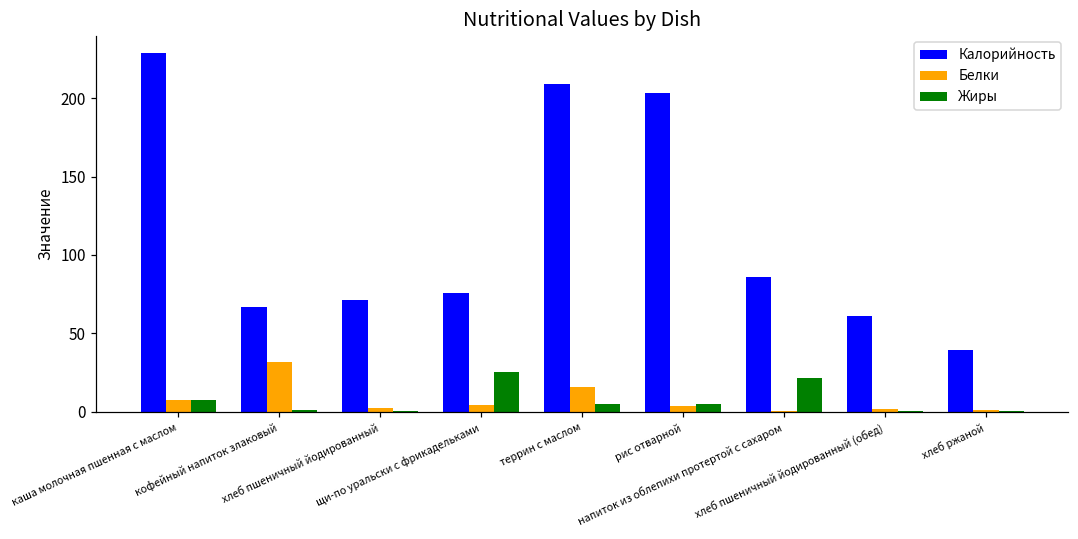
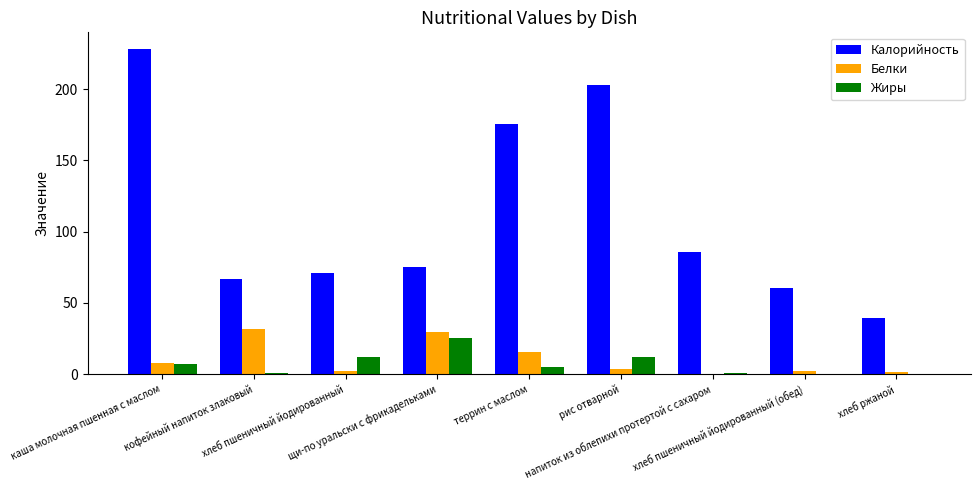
  {
    "Калорийность": {
      "каша молочная пшенная с маслом": 229,
      "кофейный напиток злаковый": 67,
      "хлеб пшеничный йодированный": 71,
      "щи-по уральски с фрикадельками": 75,
-     "террин с маслом": 209,
+     "террин с маслом": 175,
      "рис отварной": 203,
      "напиток из облепихи протертой с сахаром": 86,
      "хлеб пшеничный йодированный (обед)": 61,
      "хлеб ржаной": 39
    },
    "Белки": {
      "каша молочная пшенная с маслом": 8,
      "кофейный напиток злаковый": 32,
      "хлеб пшеничный йодированный": 2,
-     "щи-по уральски с фрикадельками": 4,
+     "щи-по уральски с фрикадельками": 30,
      "террин с маслом": 15,
      "рис отварной": 4,
      "хлеб пшеничный йодированный (обед)": 2
    },
    "Жиры": {
      "каша молочная пшенная с маслом": 7,
-     "хлеб пшеничный йодированный": 0,
+     "хлеб пшеничный йодированный": 12,
      "щи-по уральски с фрикадельками": 25,
      "террин с маслом": 5,
-     "рис отварной": 5,
-     "напиток из облепихи протертой с сахаром": 22
+     "рис отварной": 12,
+     "напиток из облепихи протертой с сахаром": 1
    }
  }
